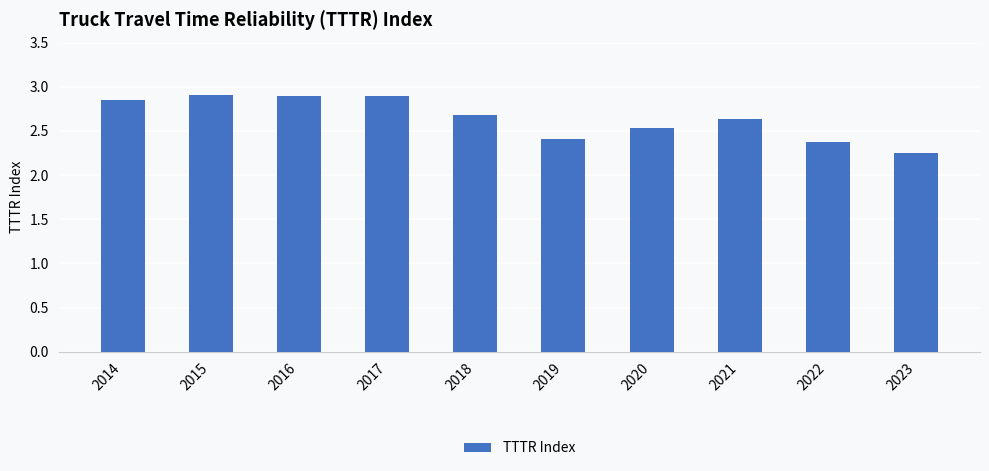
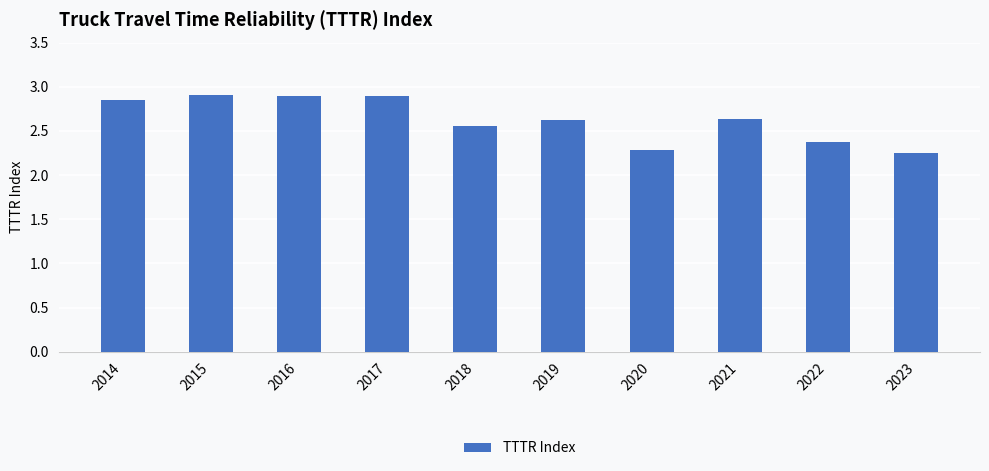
  {
    "2014": 2.9,
    "2015": 2.9,
    "2016": 2.9,
    "2017": 2.9,
-   "2018": 2.7,
-   "2019": 2.4,
-   "2020": 2.5,
+   "2018": 2.6,
+   "2019": 2.6,
+   "2020": 2.3,
    "2021": 2.6,
    "2022": 2.4,
    "2023": 2.3
  }
